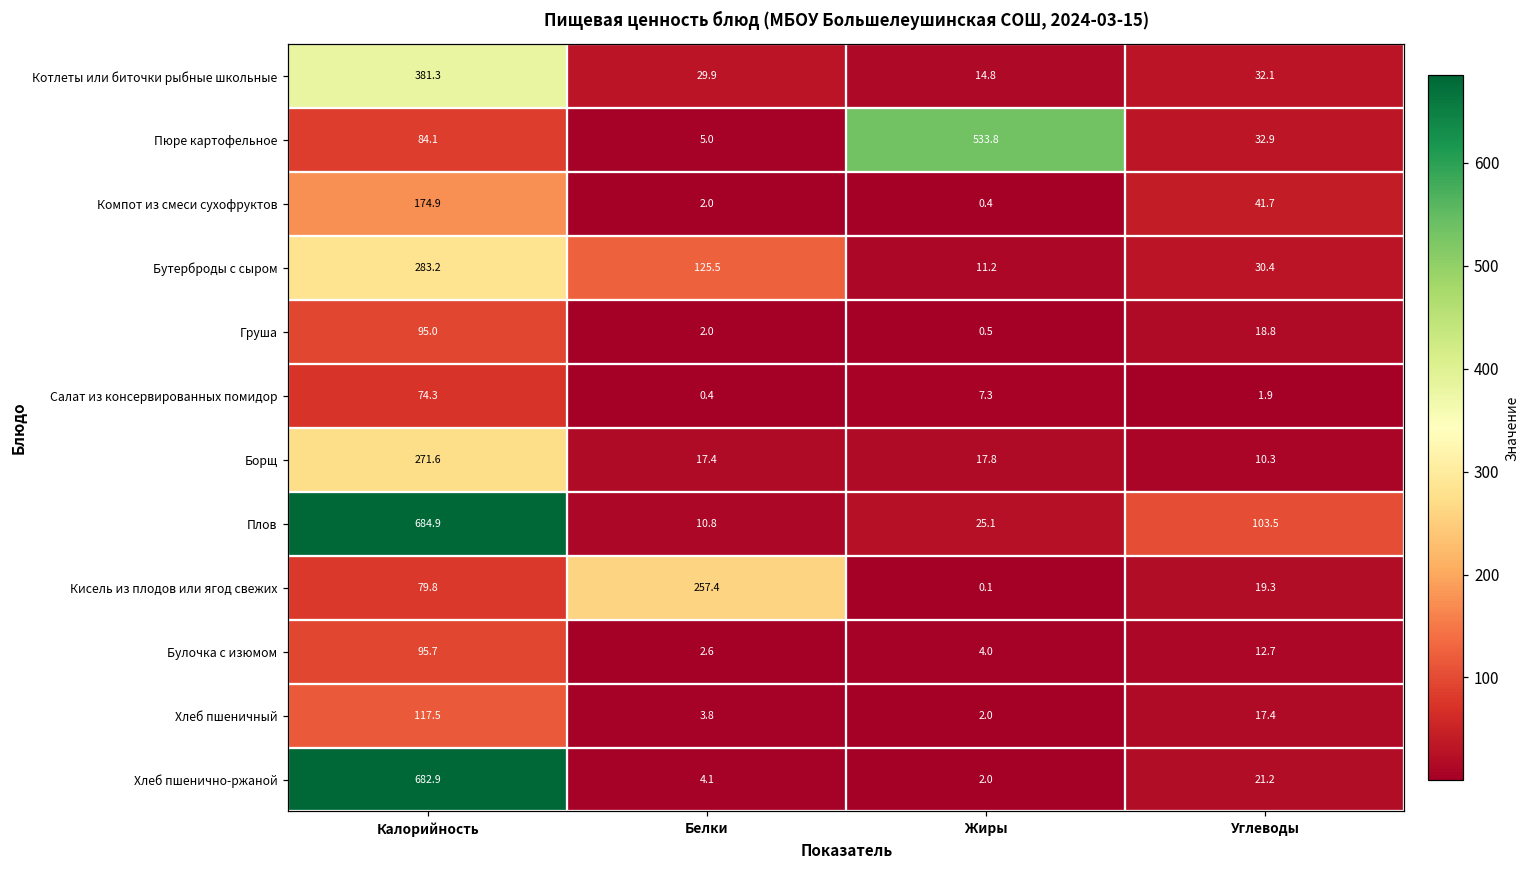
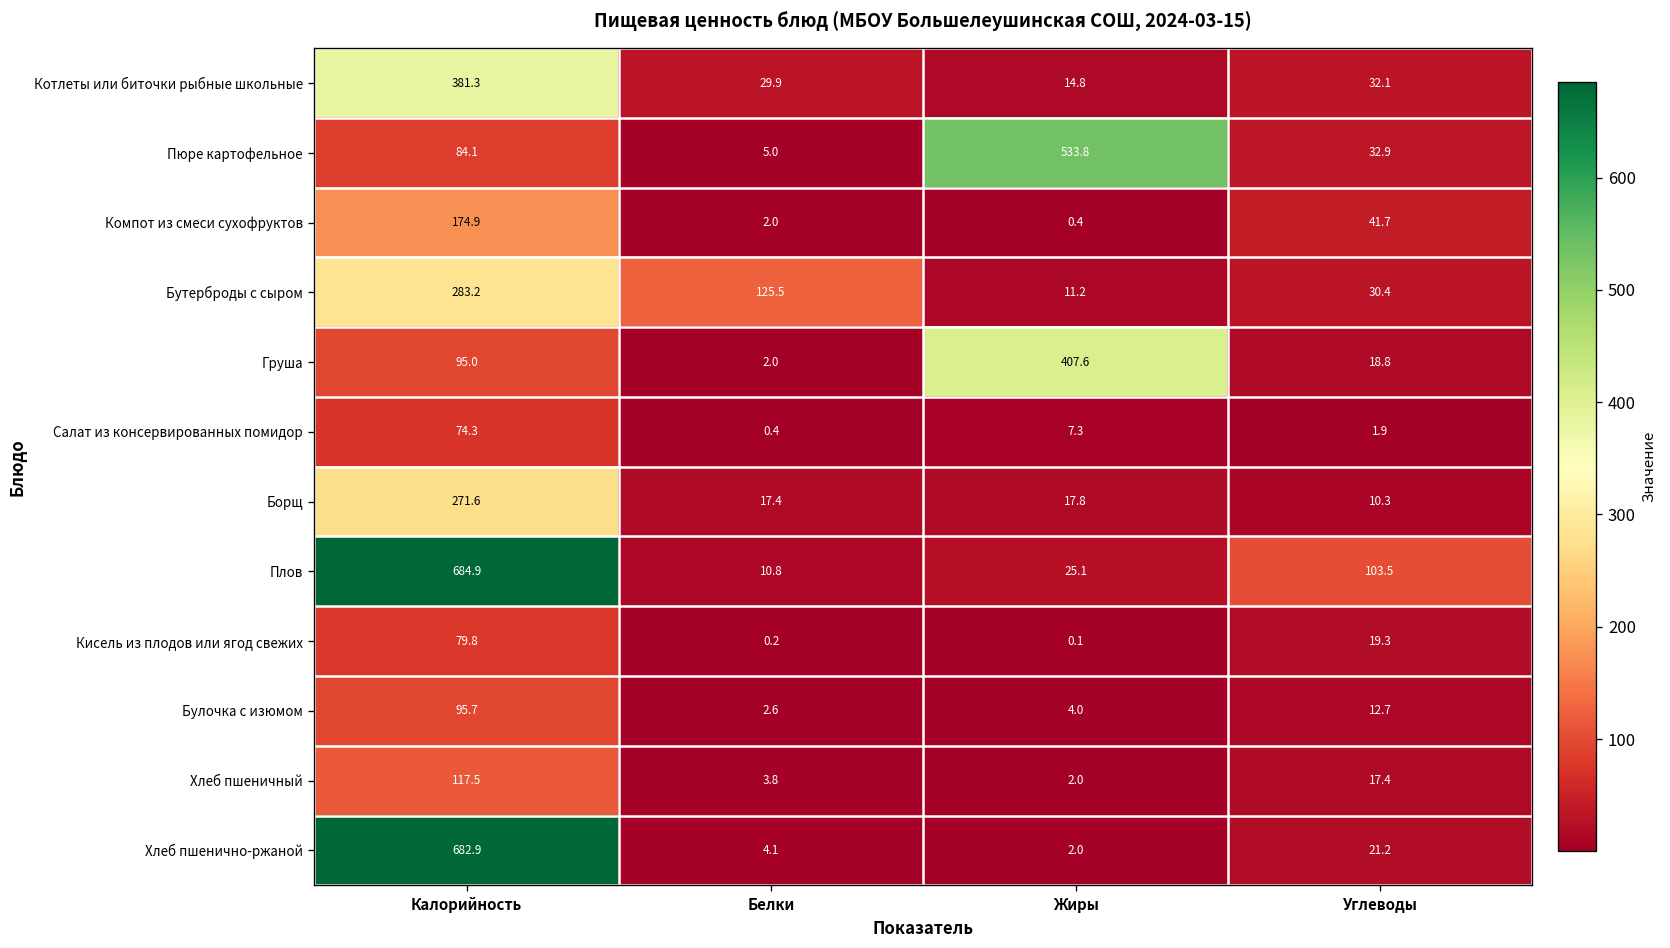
  {
    "Котлеты или биточки рыбные школьные": {
      "Калорийность": 381.3,
      "Белки": 29.9,
      "Жиры": 14.8,
      "Углеводы": 32.1
    },
    "Пюре картофельное": {
      "Калорийность": 84.1,
      "Белки": 5.0,
      "Жиры": 533.8,
      "Углеводы": 32.9
    },
    "Компот из смеси сухофруктов": {
      "Калорийность": 174.9,
      "Белки": 2.0,
      "Жиры": 0.4,
      "Углеводы": 41.7
    },
    "Бутерброды с сыром": {
      "Калорийность": 283.2,
      "Белки": 125.5,
      "Жиры": 11.2,
      "Углеводы": 30.4
    },
    "Груша": {
      "Калорийность": 95.0,
      "Белки": 2.0,
-     "Жиры": 0.5,
+     "Жиры": 407.6,
      "Углеводы": 18.8
    },
    "Салат из консервированных помидор": {
      "Калорийность": 74.3,
      "Белки": 0.4,
      "Жиры": 7.3,
      "Углеводы": 1.9
    },
    "Борщ": {
      "Калорийность": 271.6,
      "Белки": 17.4,
      "Жиры": 17.8,
      "Углеводы": 10.3
    },
    "Плов": {
      "Калорийность": 684.9,
      "Белки": 10.8,
      "Жиры": 25.1,
      "Углеводы": 103.5
    },
    "Кисель из плодов или ягод свежих": {
      "Калорийность": 79.8,
-     "Белки": 257.4,
+     "Белки": 0.2,
      "Жиры": 0.1,
      "Углеводы": 19.3
    },
    "Булочка с изюмом": {
      "Калорийность": 95.7,
      "Белки": 2.6,
      "Жиры": 4.0,
      "Углеводы": 12.7
    },
    "Хлеб пшеничный": {
      "Калорийность": 117.5,
      "Белки": 3.8,
      "Жиры": 2.0,
      "Углеводы": 17.4
    },
    "Хлеб пшенично-ржаной": {
      "Калорийность": 682.9,
      "Белки": 4.1,
      "Жиры": 2.0,
      "Углеводы": 21.2
    }
  }
